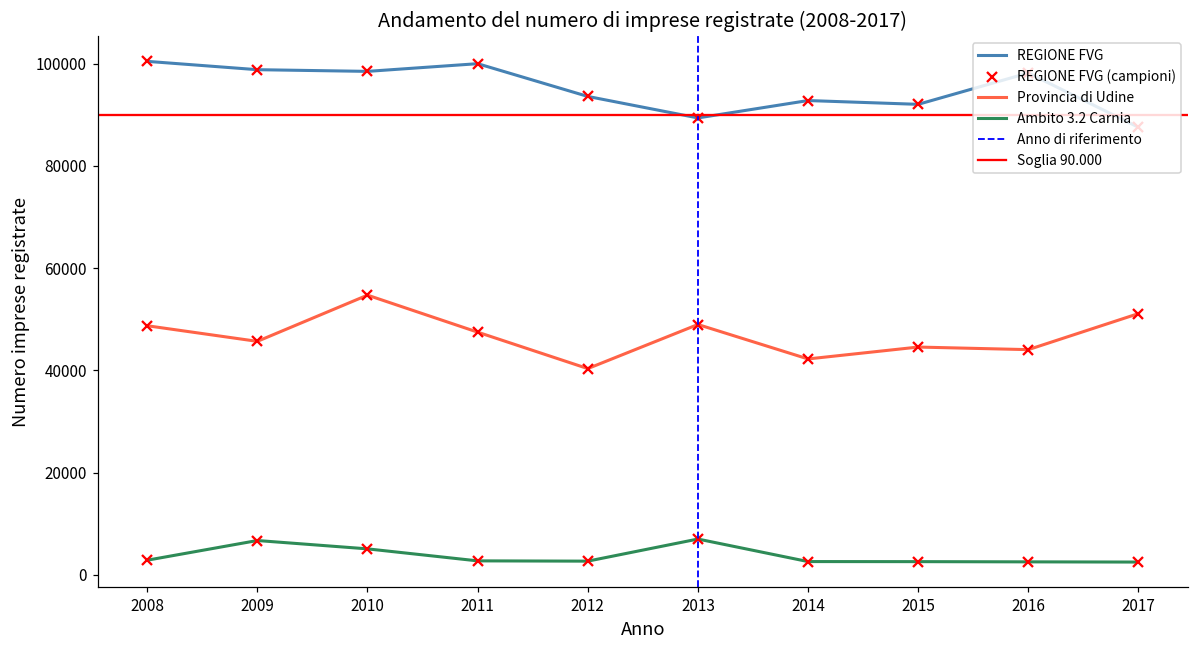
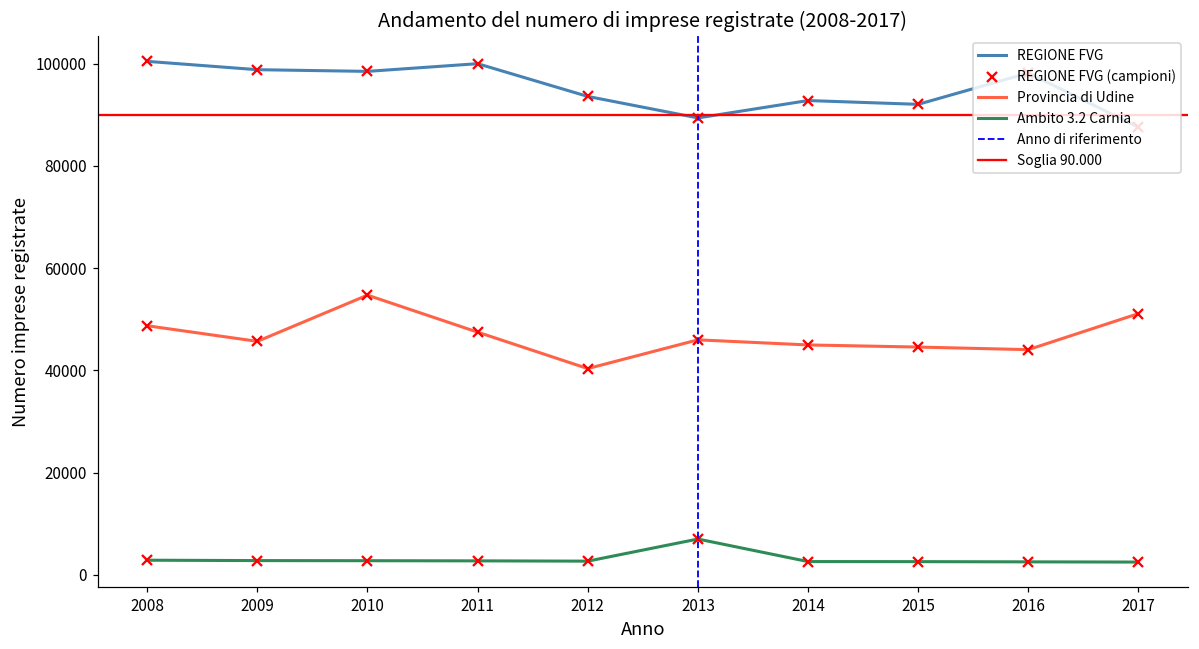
  {
    "REGIONE FVG (campioni)": {
      "2008": 100000,
      "2009": 99000,
      "2010": 98000,
      "2011": 100000,
      "2012": 94000,
      "2013": 89000,
      "2014": 93000,
      "2015": 92000
    },
    "Provincia di Udine": {
      "2008": 49000,
      "2009": 46000,
      "2010": 55000,
      "2011": 47000,
      "2012": 40000,
-     "2013": 49000,
-     "2014": 42000,
+     "2013": 46000,
+     "2014": 45000,
      "2015": 45000,
      "2016": 44000,
      "2017": 51000
    },
    "Ambito 3.2 Carnia": {
      "2008": 3000,
-     "2009": 7000,
-     "2010": 5000,
+     "2009": 3000,
+     "2010": 3000,
      "2011": 3000,
      "2012": 3000,
      "2013": 7000,
      "2014": 3000,
      "2015": 3000,
      "2016": 3000,
      "2017": 3000
    }
  }
